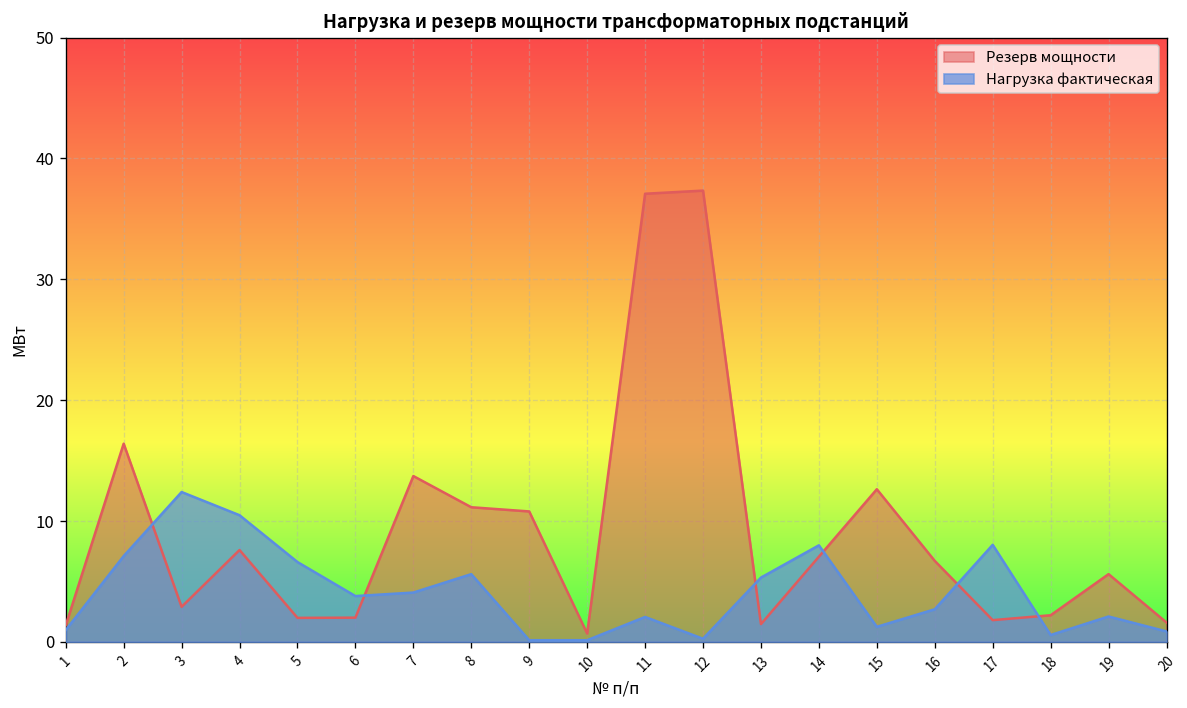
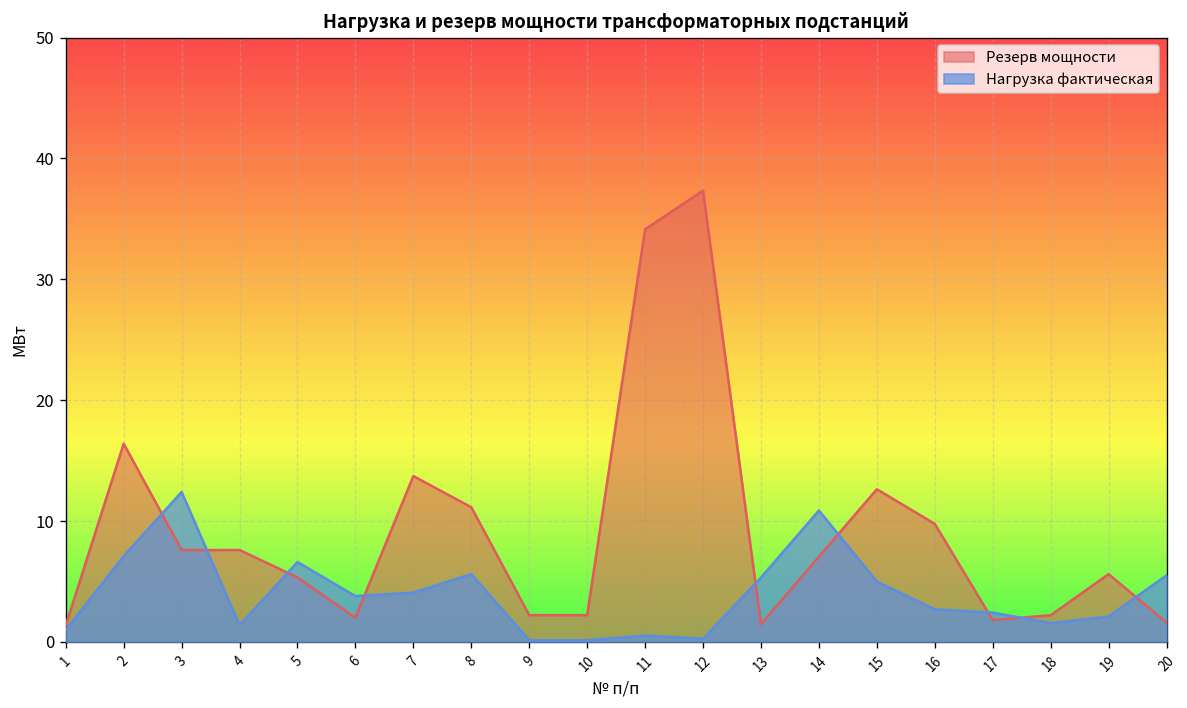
  {
    "Резерв мощности": {
      "1": 1.4,
      "2": 16.4,
-     "3": 2.9,
+     "3": 7.6,
      "4": 7.6,
-     "5": 2.0,
+     "5": 5.3,
      "6": 2.0,
      "7": 13.7,
      "8": 11.1,
-     "9": 10.8,
-     "10": 0.7,
-     "11": 37.1,
+     "9": 2.2,
+     "10": 2.2,
+     "11": 34.1,
      "12": 37.3,
      "13": 1.5,
      "14": 7.1,
      "15": 12.6,
-     "16": 6.7,
+     "16": 9.8,
      "17": 1.8,
      "18": 2.2,
      "19": 5.6,
      "20": 1.6
    },
    "Нагрузка фактическая": {
      "1": 1.0,
      "2": 7.1,
      "3": 12.4,
-     "4": 10.5,
+     "4": 1.4,
      "5": 6.6,
      "6": 3.8,
      "7": 4.1,
      "8": 5.6,
      "9": 0.1,
      "10": 0.1,
-     "11": 2.1,
+     "11": 0.5,
      "12": 0.3,
      "13": 5.3,
-     "14": 8.0,
-     "15": 1.2,
+     "14": 10.9,
+     "15": 5.0,
      "16": 2.7,
-     "17": 8.0,
-     "18": 0.6,
+     "17": 2.4,
+     "18": 1.6,
      "19": 2.1,
-     "20": 0.9
+     "20": 5.5
    }
  }
